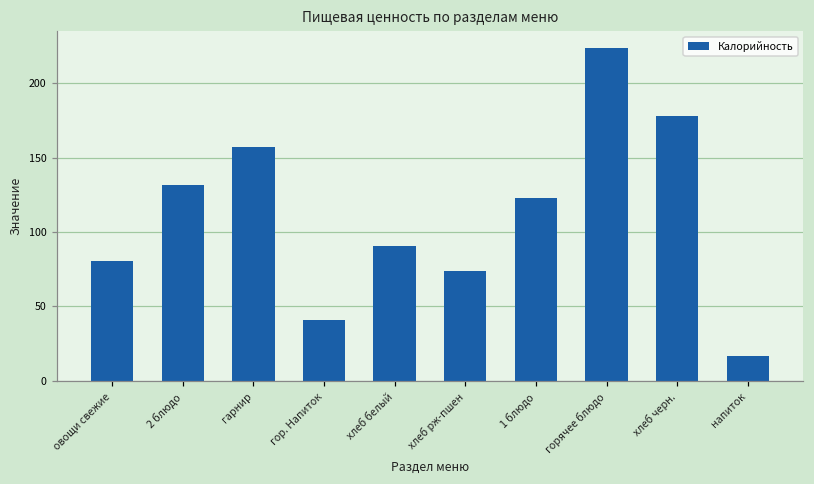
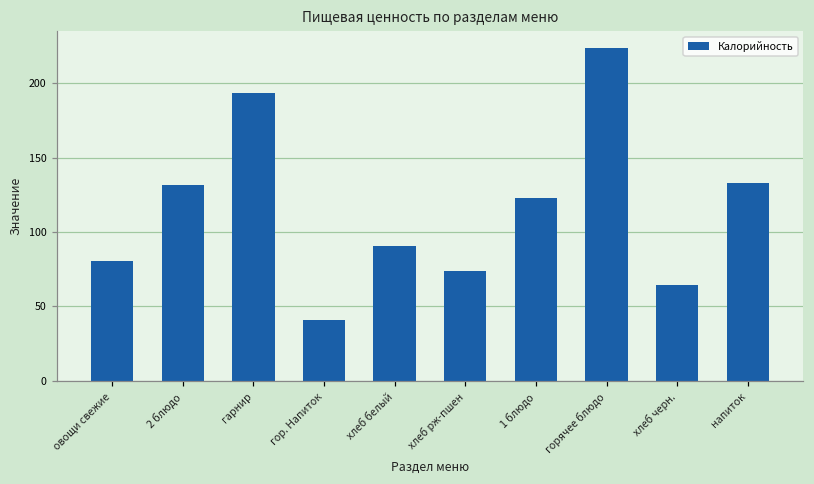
  {
    "овощи свежие": 80,
    "2 блюдо": 132,
-   "гарнир": 158,
+   "гарнир": 193,
    "гор. Напиток": 41,
    "хлеб белый": 90,
    "хлеб рж-пшен": 74,
    "1 блюдо": 123,
    "горячее блюдо": 224,
-   "хлеб черн.": 178,
-   "напиток": 17
+   "хлеб черн.": 64,
+   "напиток": 133
  }
